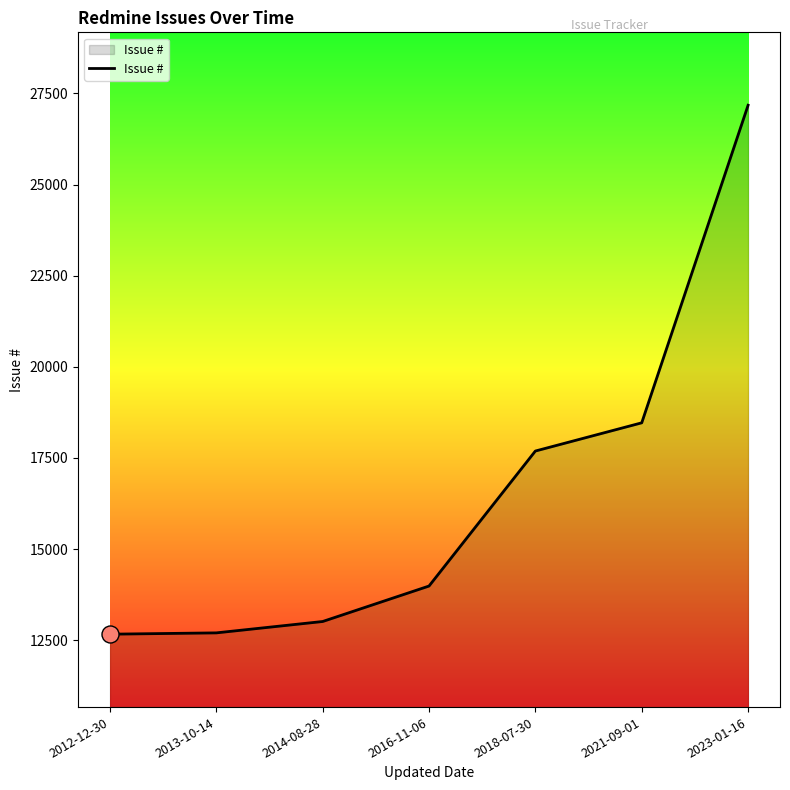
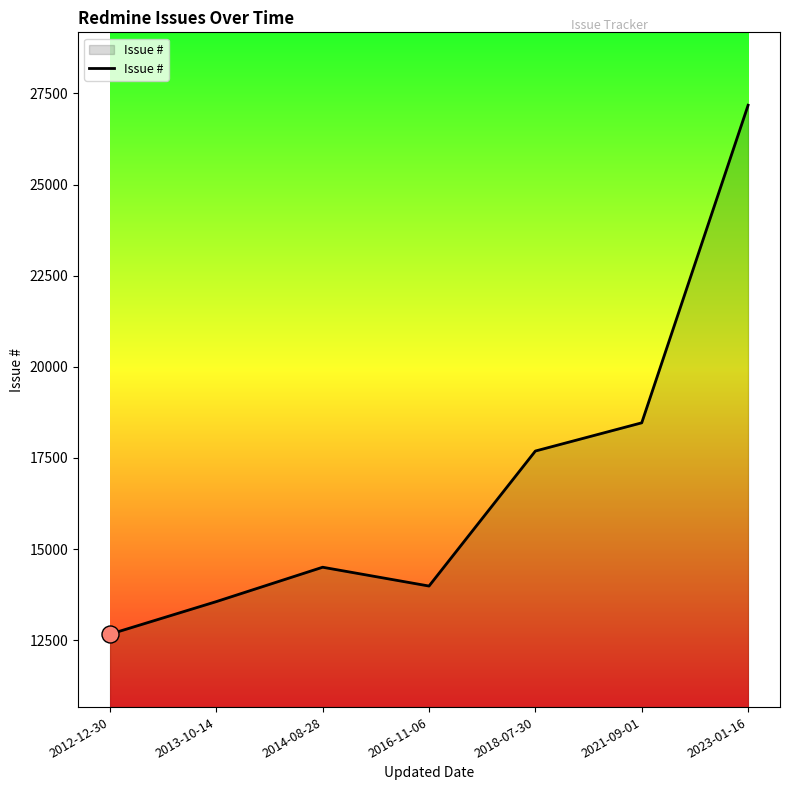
  {
    "Issue #": {
-     "2013-10-14": 12700,
-     "2014-08-28": 13000,
+     "2013-10-14": 13600,
+     "2014-08-28": 14500,
      "2016-11-06": 14000,
      "2018-07-30": 17700,
      "2021-09-01": 18500,
      "2023-01-16": 27200
    }
  }
